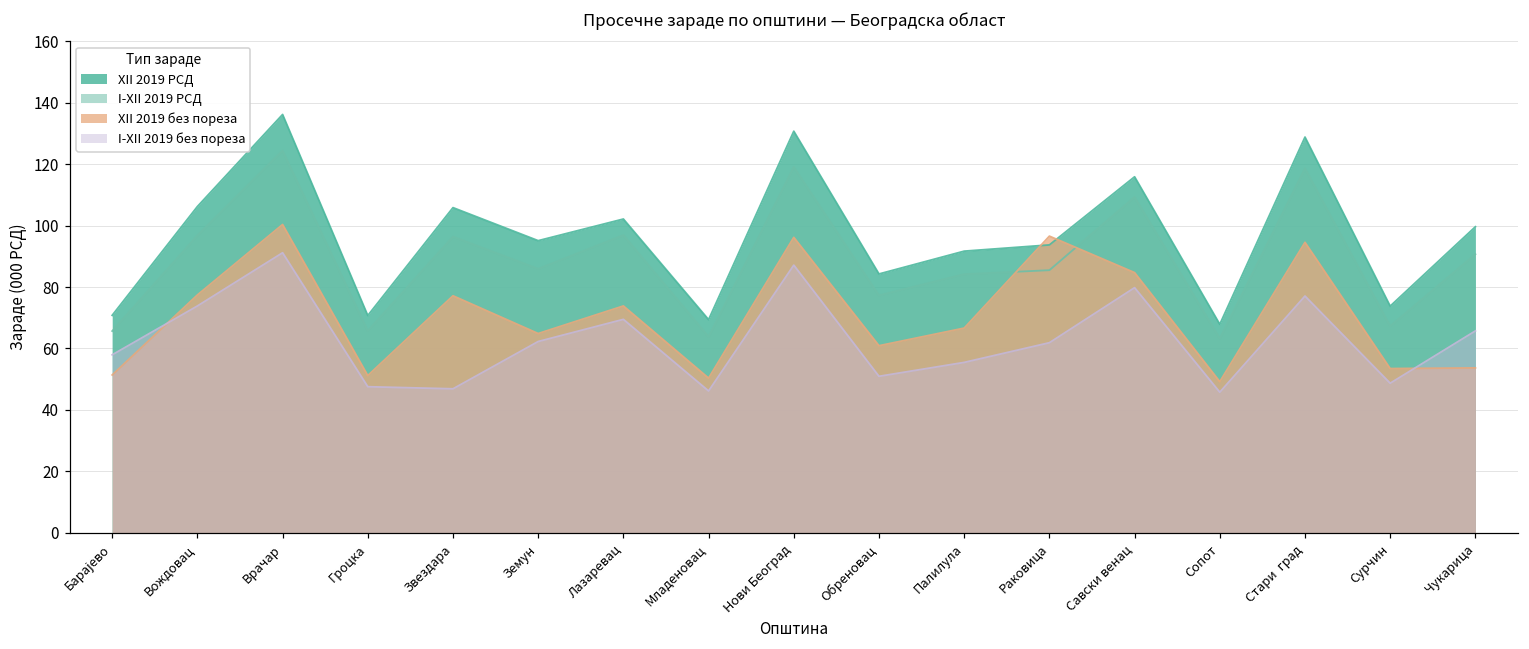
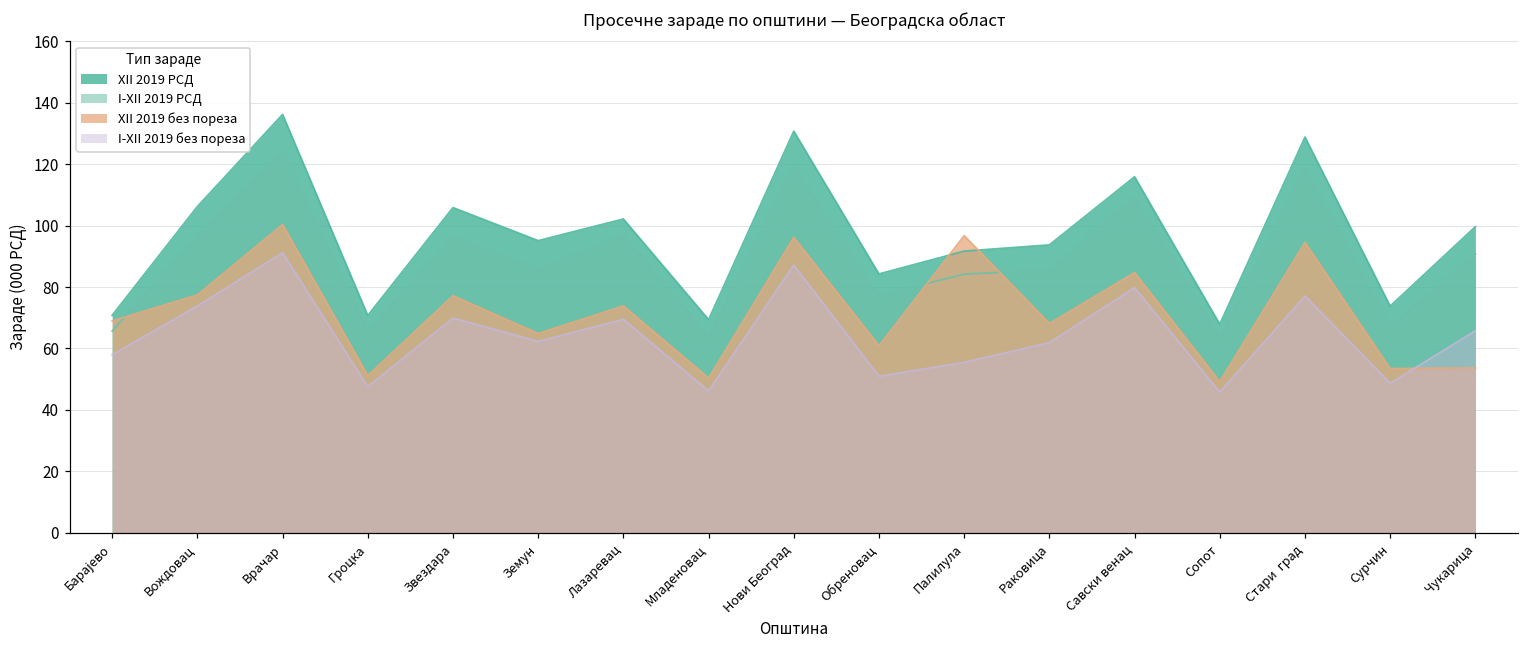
  {
    "XII 2019 без пореза": {
-     "Барајево": 51,
+     "Барајево": 69,
      "Вождовац": 77,
      "Врачар": 100,
      "Гроцка": 51,
      "Звездара": 77,
      "Земун": 65,
      "Лазаревац": 74,
      "Младеновац": 50,
      "Нови Београд": 96,
      "Обреновац": 61,
-     "Палилула": 67,
-     "Раковица": 97,
+     "Палилула": 97,
+     "Раковица": 68,
      "Савски венац": 85,
      "Сопот": 49,
      "Стари град": 95,
      "Сурчин": 53,
      "Чукарица": 54
    },
    "I-XII 2019 без пореза": {
      "Барајево": 58,
      "Вождовац": 74,
      "Врачар": 91,
      "Гроцка": 48,
-     "Звездара": 47,
+     "Звездара": 70,
      "Земун": 62,
      "Лазаревац": 69,
      "Младеновац": 46,
      "Нови Београд": 87,
      "Обреновац": 51,
      "Палилула": 55,
      "Раковица": 62,
      "Савски венац": 80,
      "Сопот": 46,
      "Стари град": 77,
      "Сурчин": 49,
      "Чукарица": 66
    }
  }
